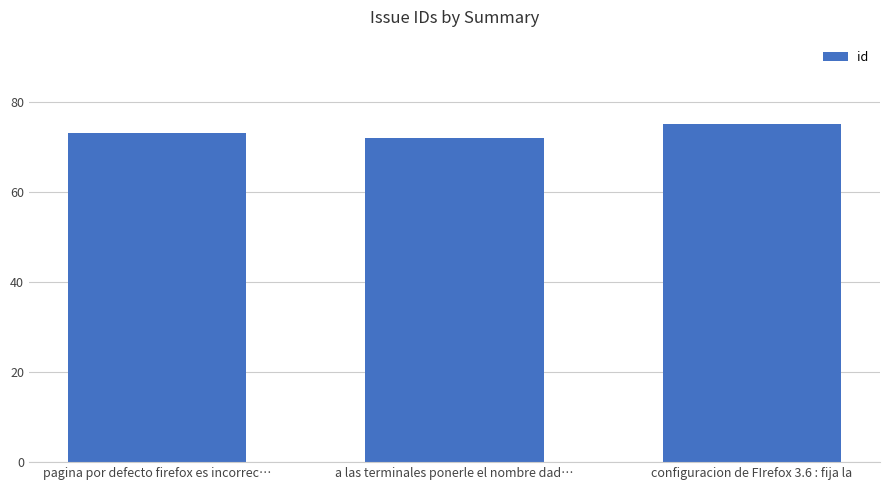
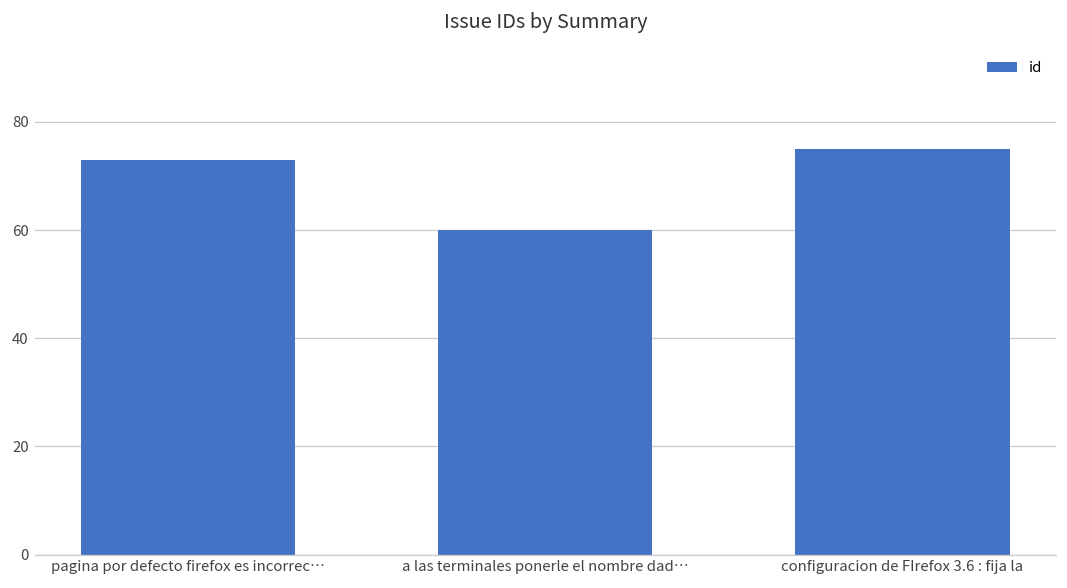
  {
    "pagina por defecto firefox es incorrec…": 73,
-   "a las terminales ponerle el nombre dad…": 72,
+   "a las terminales ponerle el nombre dad…": 60,
    "configuracion de FIrefox 3.6 : fija la": 75
  }
